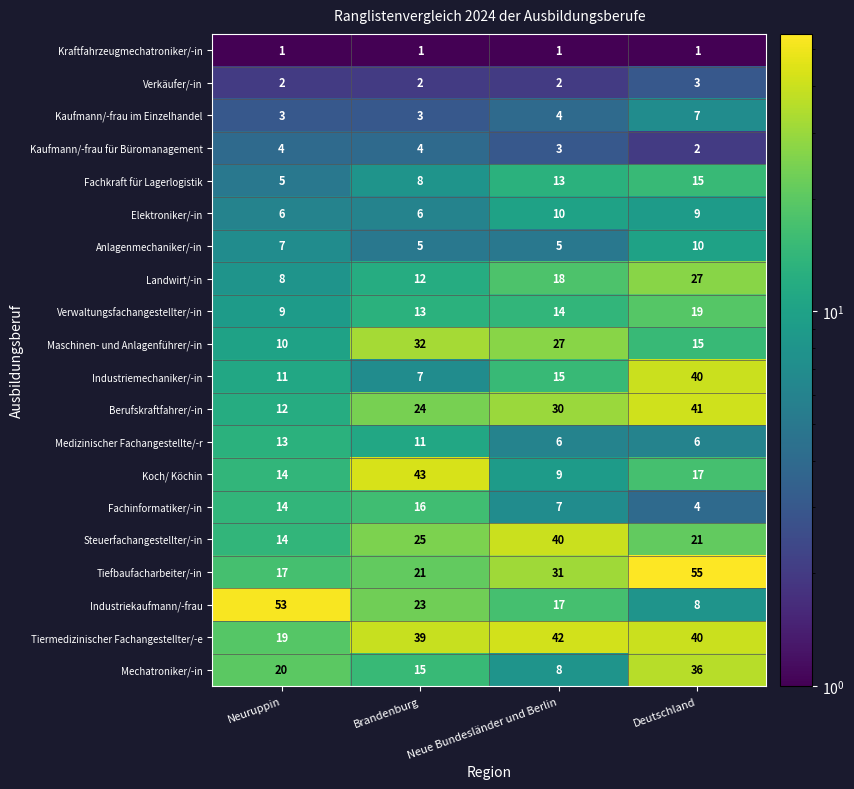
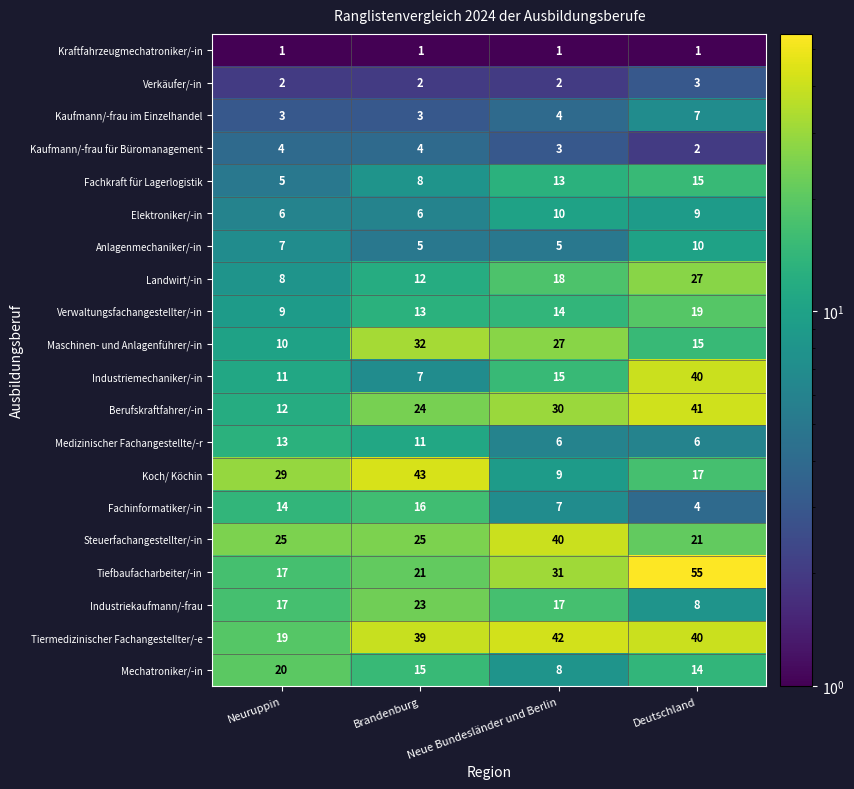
  {
    "Kraftfahrzeugmechatroniker/-in": {
      "Neuruppin": 1,
      "Brandenburg": 1,
      "Neue Bundesländer und Berlin": 1,
      "Deutschland": 1
    },
    "Verkäufer/-in": {
      "Neuruppin": 2,
      "Brandenburg": 2,
      "Neue Bundesländer und Berlin": 2,
      "Deutschland": 3
    },
    "Kaufmann/-frau im Einzelhandel": {
      "Neuruppin": 3,
      "Brandenburg": 3,
      "Neue Bundesländer und Berlin": 4,
      "Deutschland": 7
    },
    "Kaufmann/-frau für Büromanagement": {
      "Neuruppin": 4,
      "Brandenburg": 4,
      "Neue Bundesländer und Berlin": 3,
      "Deutschland": 2
    },
    "Fachkraft für Lagerlogistik": {
      "Neuruppin": 5,
      "Brandenburg": 8,
      "Neue Bundesländer und Berlin": 13,
      "Deutschland": 15
    },
    "Elektroniker/-in": {
      "Neuruppin": 6,
      "Brandenburg": 6,
      "Neue Bundesländer und Berlin": 10,
      "Deutschland": 9
    },
    "Anlagenmechaniker/-in": {
      "Neuruppin": 7,
      "Brandenburg": 5,
      "Neue Bundesländer und Berlin": 5,
      "Deutschland": 10
    },
    "Landwirt/-in": {
      "Neuruppin": 8,
      "Brandenburg": 12,
      "Neue Bundesländer und Berlin": 18,
      "Deutschland": 27
    },
    "Verwaltungsfachangestellter/-in": {
      "Neuruppin": 9,
      "Brandenburg": 13,
      "Neue Bundesländer und Berlin": 14,
      "Deutschland": 19
    },
    "Maschinen- und Anlagenführer/-in": {
      "Neuruppin": 10,
      "Brandenburg": 32,
      "Neue Bundesländer und Berlin": 27,
      "Deutschland": 15
    },
    "Industriemechaniker/-in": {
      "Neuruppin": 11,
      "Brandenburg": 7,
      "Neue Bundesländer und Berlin": 15,
      "Deutschland": 40
    },
    "Berufskraftfahrer/-in": {
      "Neuruppin": 12,
      "Brandenburg": 24,
      "Neue Bundesländer und Berlin": 30,
      "Deutschland": 41
    },
    "Medizinischer Fachangestellte/-r": {
      "Neuruppin": 13,
      "Brandenburg": 11,
      "Neue Bundesländer und Berlin": 6,
      "Deutschland": 6
    },
    "Koch/ Köchin": {
-     "Neuruppin": 14,
+     "Neuruppin": 29,
      "Brandenburg": 43,
      "Neue Bundesländer und Berlin": 9,
      "Deutschland": 17
    },
    "Fachinformatiker/-in": {
      "Neuruppin": 14,
      "Brandenburg": 16,
      "Neue Bundesländer und Berlin": 7,
      "Deutschland": 4
    },
    "Steuerfachangestellter/-in": {
-     "Neuruppin": 14,
+     "Neuruppin": 25,
      "Brandenburg": 25,
      "Neue Bundesländer und Berlin": 40,
      "Deutschland": 21
    },
    "Tiefbaufacharbeiter/-in": {
      "Neuruppin": 17,
      "Brandenburg": 21,
      "Neue Bundesländer und Berlin": 31,
      "Deutschland": 55
    },
    "Industriekaufmann/-frau": {
-     "Neuruppin": 53,
+     "Neuruppin": 17,
      "Brandenburg": 23,
      "Neue Bundesländer und Berlin": 17,
      "Deutschland": 8
    },
    "Tiermedizinischer Fachangestellter/-e": {
      "Neuruppin": 19,
      "Brandenburg": 39,
      "Neue Bundesländer und Berlin": 42,
      "Deutschland": 40
    },
    "Mechatroniker/-in": {
      "Neuruppin": 20,
      "Brandenburg": 15,
      "Neue Bundesländer und Berlin": 8,
-     "Deutschland": 36
+     "Deutschland": 14
    }
  }
